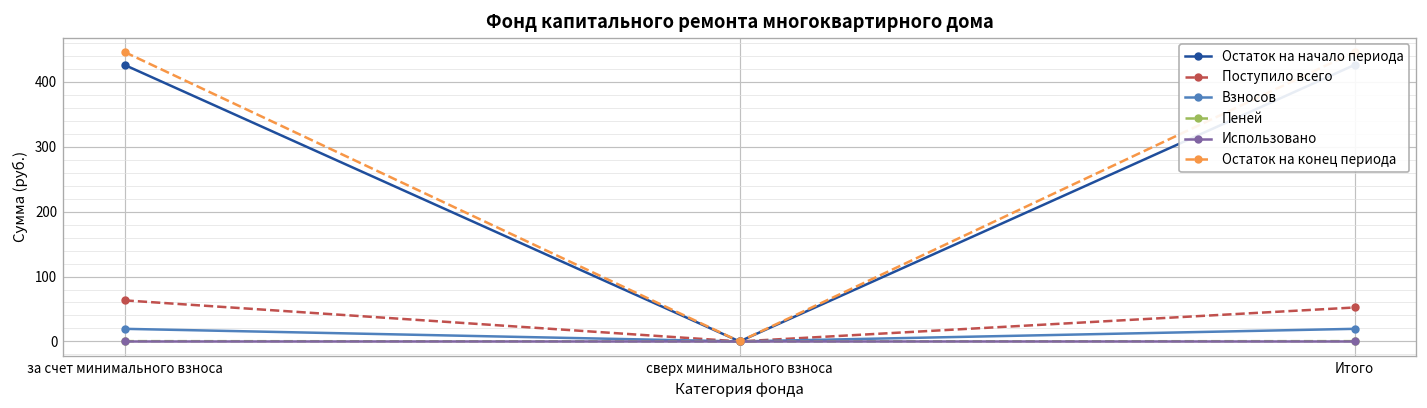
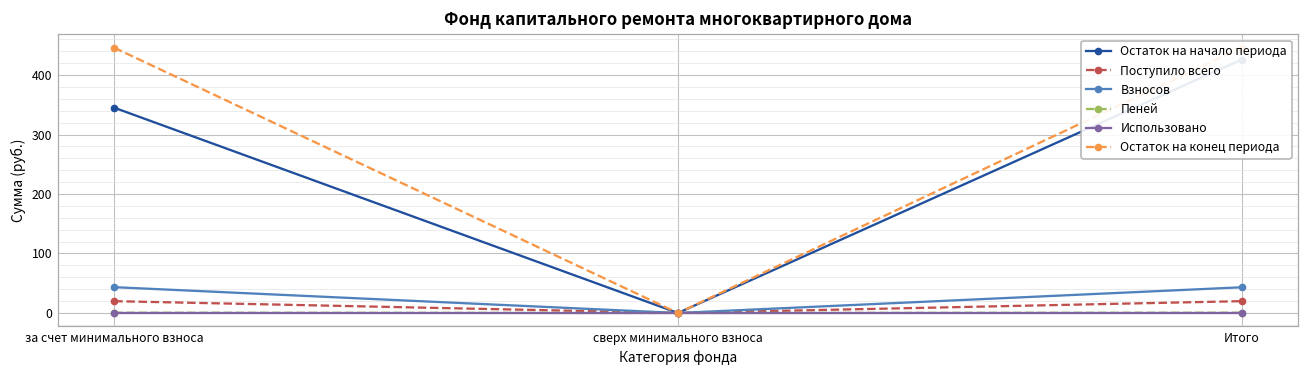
  {
    "Остаток на начало периода": {
-     "за счет минимального взноса": 430
+     "за счет минимального взноса": 350
    },
    "Поступило всего": {
-     "за счет минимального взноса": 60,
-     "Итого": 50
+     "за счет минимального взноса": 20,
+     "Итого": 20
    },
    "Взносов": {
-     "за счет минимального взноса": 20,
-     "Итого": 20
+     "за счет минимального взноса": 40,
+     "Итого": 40
    },
    "Использовано": {
      "за счет минимального взноса": 0,
      "Итого": 0
    },
    "Остаток на конец периода": {
      "за счет минимального взноса": 450
    }
  }
